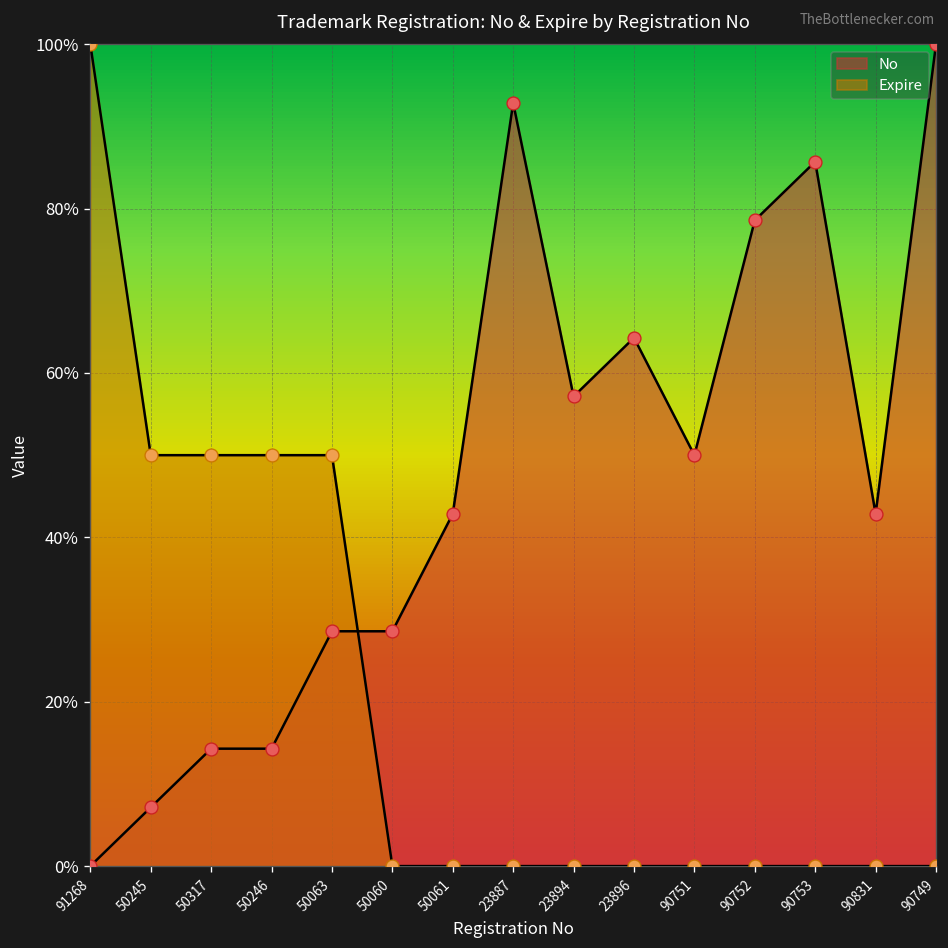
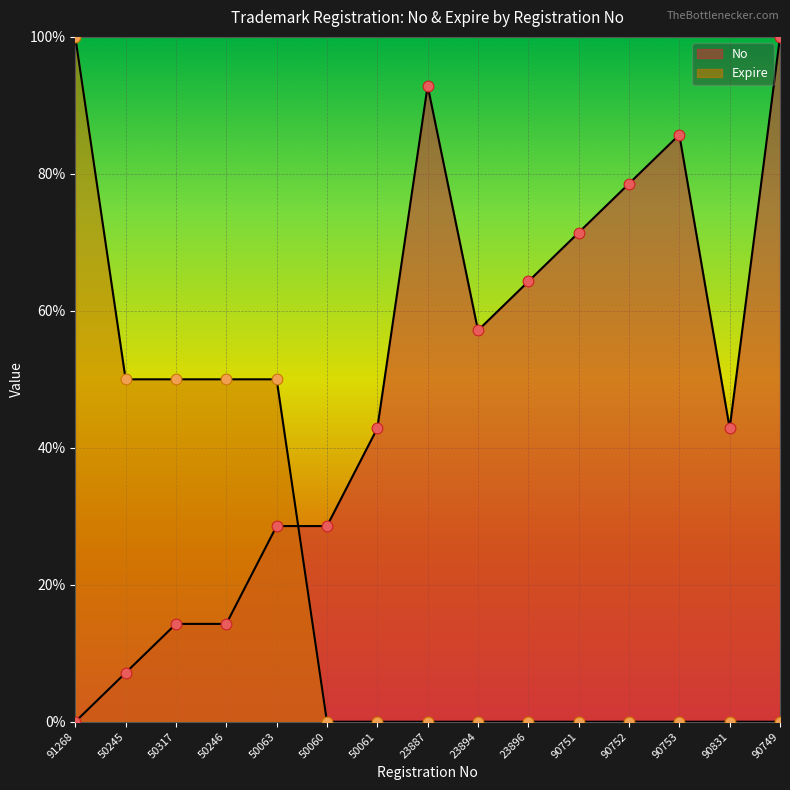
  {
    "No": {
      "91268": "0%",
      "50245": "7%",
      "50317": "14%",
      "50246": "14%",
      "50063": "29%",
      "50060": "29%",
      "50061": "43%",
      "23887": "93%",
      "23894": "57%",
      "23896": "64%",
-     "90751": "50%",
+     "90751": "71%",
      "90752": "79%",
      "90753": "86%",
      "90831": "43%",
      "90749": "100%"
    },
    "Expire": {
      "91268": "100%",
      "50245": "50%",
      "50317": "50%",
      "50246": "50%",
      "50063": "50%",
      "50060": "0%",
      "50061": "0%",
      "23887": "0%",
      "23894": "0%",
      "23896": "0%",
      "90751": "0%",
      "90752": "0%",
      "90753": "0%",
      "90831": "0%",
      "90749": "0%"
    }
  }
